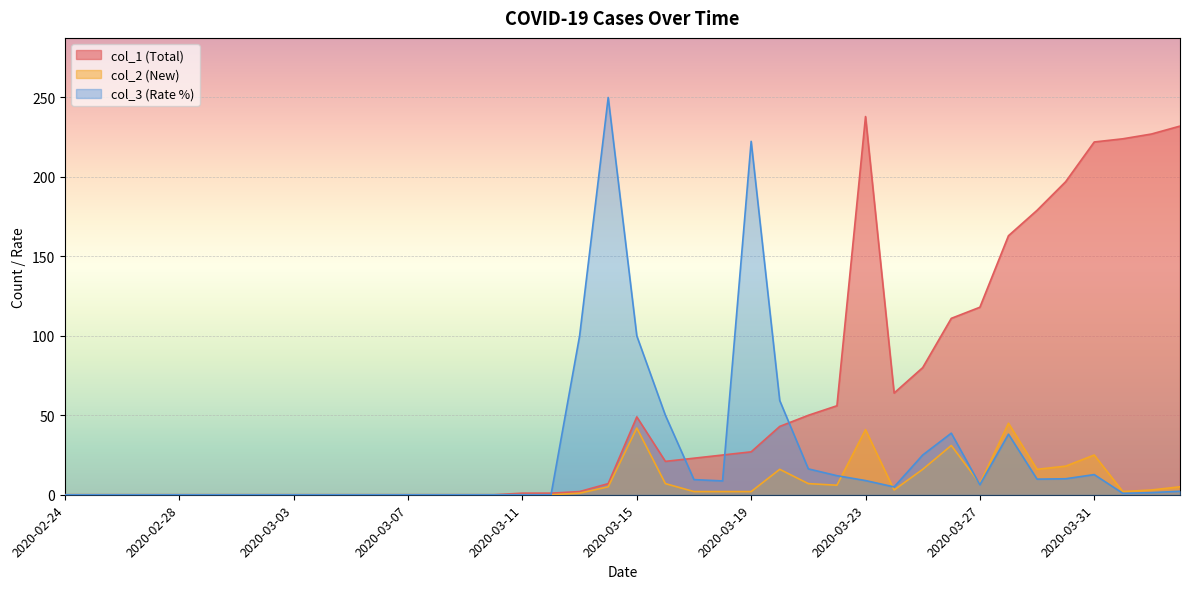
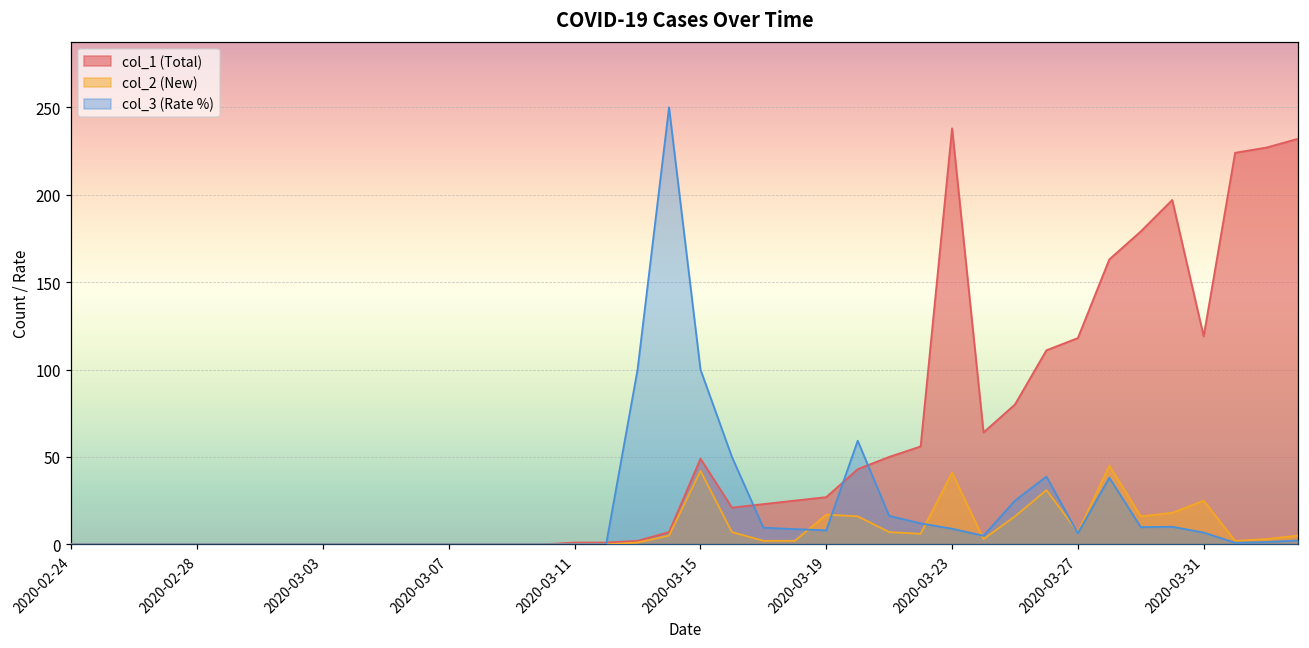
  {
    "col_1 (Total)": {
      "2020-03-15": 49,
      "2020-03-19": 27,
      "2020-03-23": 238,
      "2020-03-27": 118,
-     "2020-03-31": 222
+     "2020-03-31": 119
    },
    "col_2 (New)": {
      "2020-03-15": 42,
-     "2020-03-19": 2,
+     "2020-03-19": 17,
      "2020-03-23": 41,
      "2020-03-31": 25
    },
    "col_3 (Rate %)": {
      "2020-03-15": 100,
-     "2020-03-19": 222,
+     "2020-03-19": 8,
      "2020-03-23": 9,
-     "2020-03-31": 13
+     "2020-03-31": 7
    }
  }
